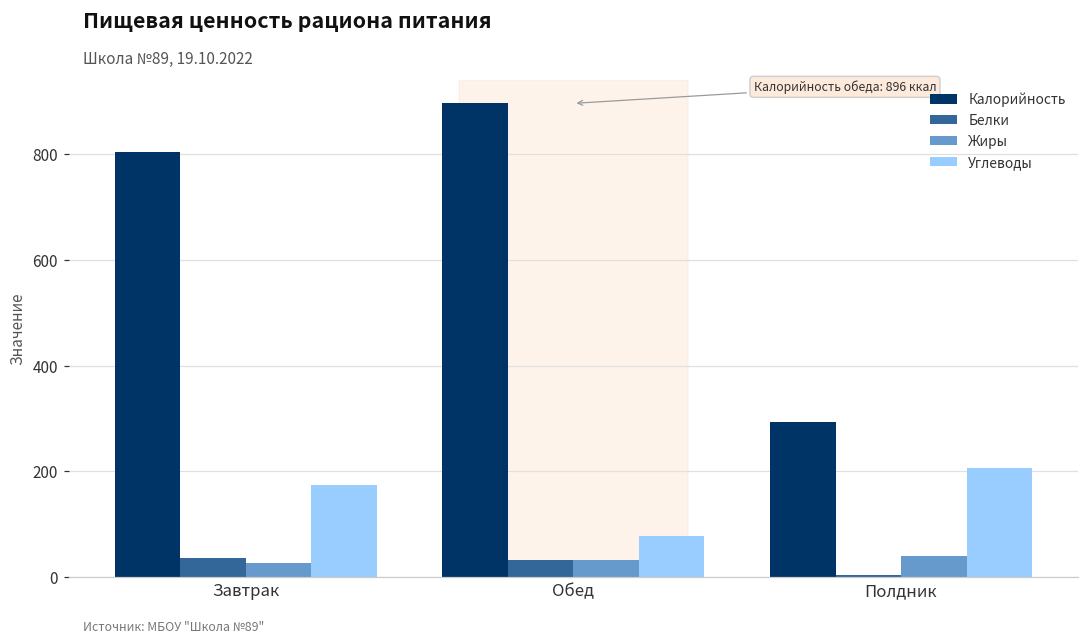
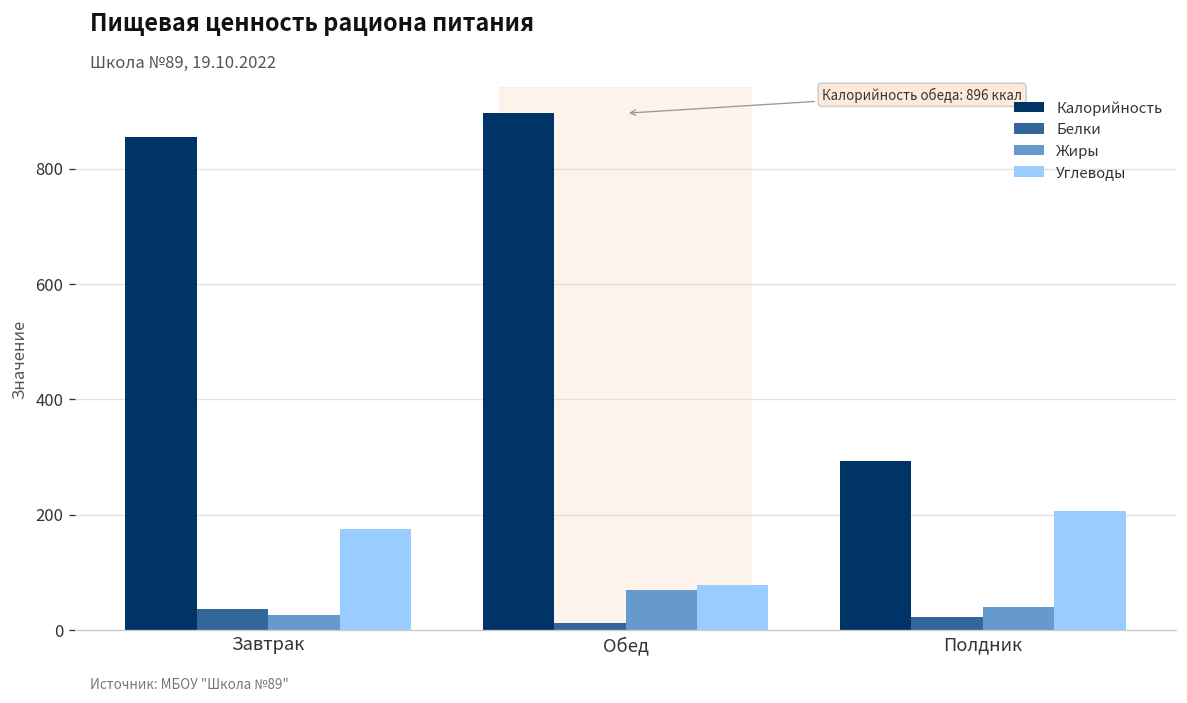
  {
    "Калорийность": {
-     "Завтрак": 800,
+     "Завтрак": 860,
      "Обед": 900,
      "Полдник": 290
    },
    "Белки": {
      "Завтрак": 40,
-     "Обед": 30,
-     "Полдник": 0
+     "Обед": 10,
+     "Полдник": 20
    },
    "Жиры": {
      "Завтрак": 30,
-     "Обед": 30,
+     "Обед": 70,
      "Полдник": 40
    },
    "Углеводы": {
      "Завтрак": 170,
      "Обед": 80,
      "Полдник": 210
    }
  }
